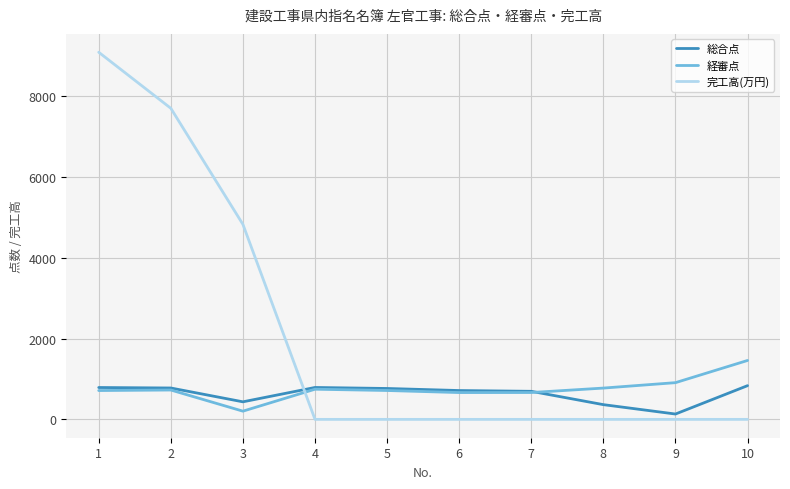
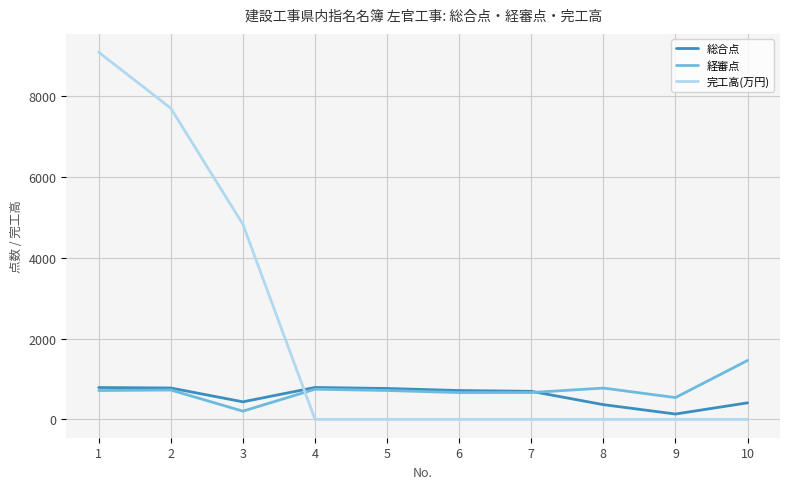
  {
    "総合点": {
      "1": 800,
      "3": 400,
      "8": 400,
      "9": 100,
-     "10": 800
+     "10": 400
    },
    "経審点": {
      "1": 700,
      "3": 200,
      "8": 800,
-     "9": 900,
+     "9": 500,
      "10": 1500
    },
    "完工高(万円)": {
      "1": 9100,
      "2": 7700,
      "3": 4800,
      "4": 0,
      "5": 0,
      "6": 0,
      "7": 0,
      "8": 0,
      "9": 0,
      "10": 0
    }
  }
